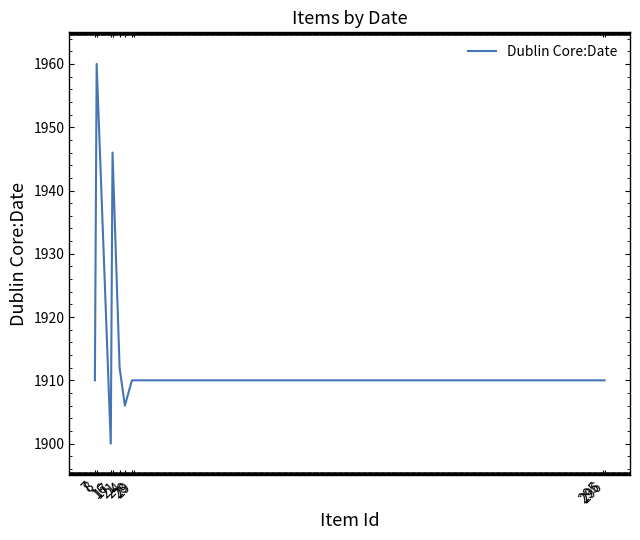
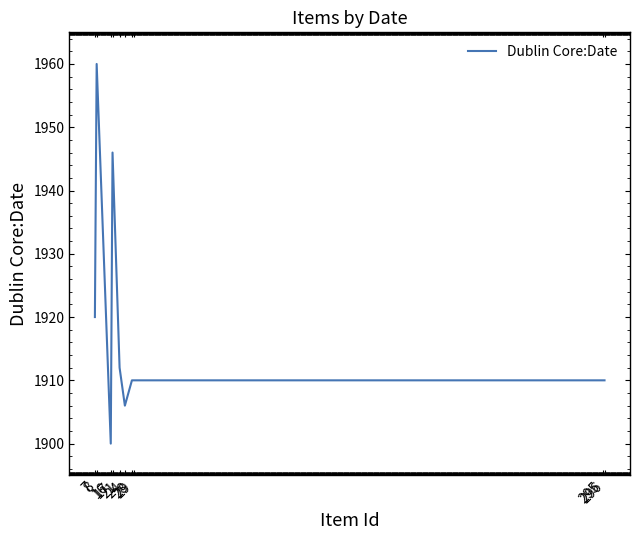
  {
-   "7": 1910,
+   "7": 1920,
    "8": 1960,
    "16": 1900,
    "17": 1946,
    "21": 1912,
    "24": 1906,
    "28": 1910,
    "29": 1910,
    "295": 1910,
    "296": 1910
  }
